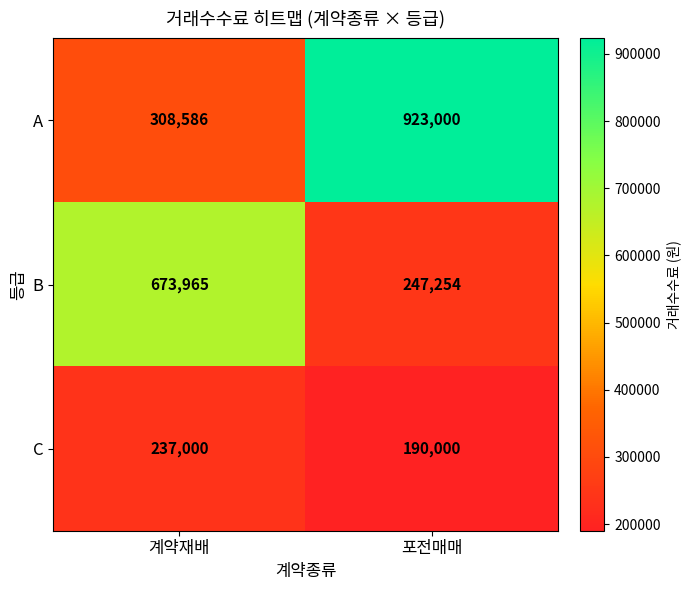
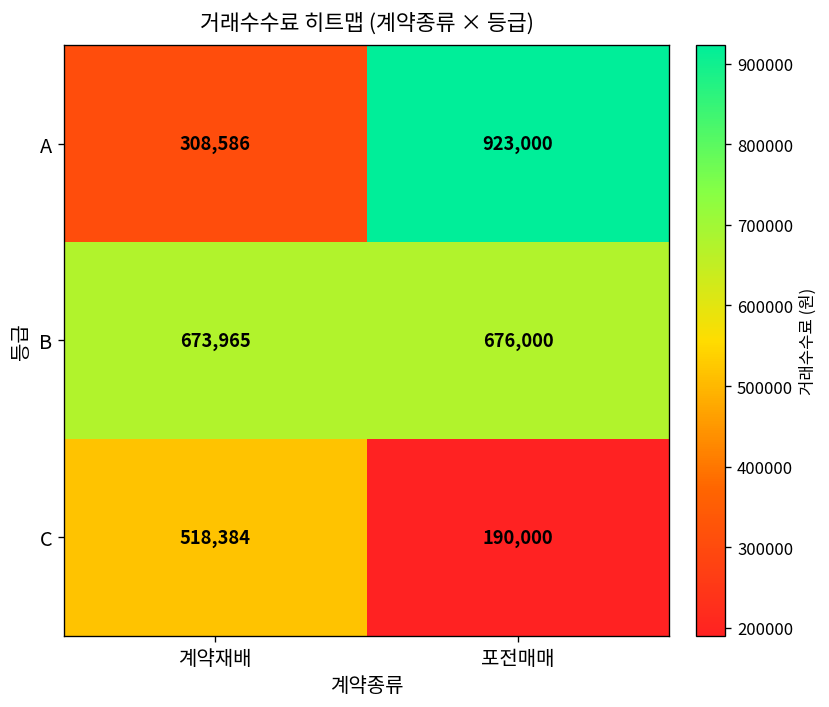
  {
    "A": {
      "계약재배": "308,586",
      "포전매매": "923,000"
    },
    "B": {
      "계약재배": "673,965",
-     "포전매매": "247,254"
+     "포전매매": "676,000"
    },
    "C": {
-     "계약재배": "237,000",
+     "계약재배": "518,384",
      "포전매매": "190,000"
    }
  }
